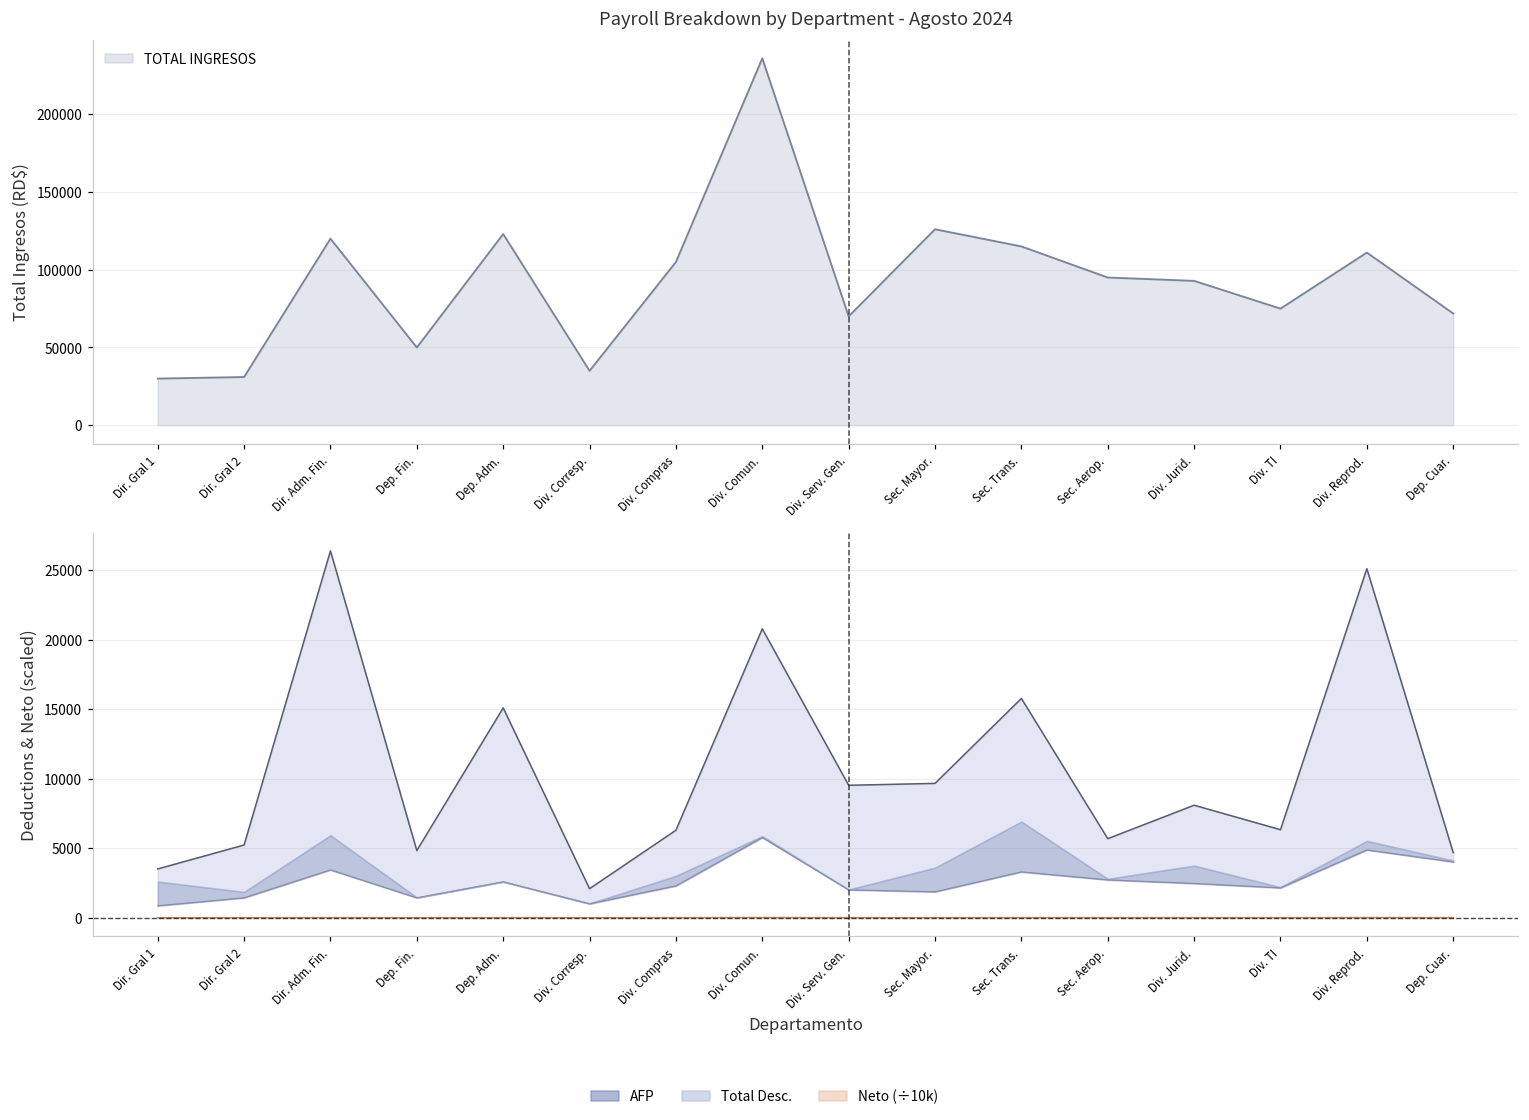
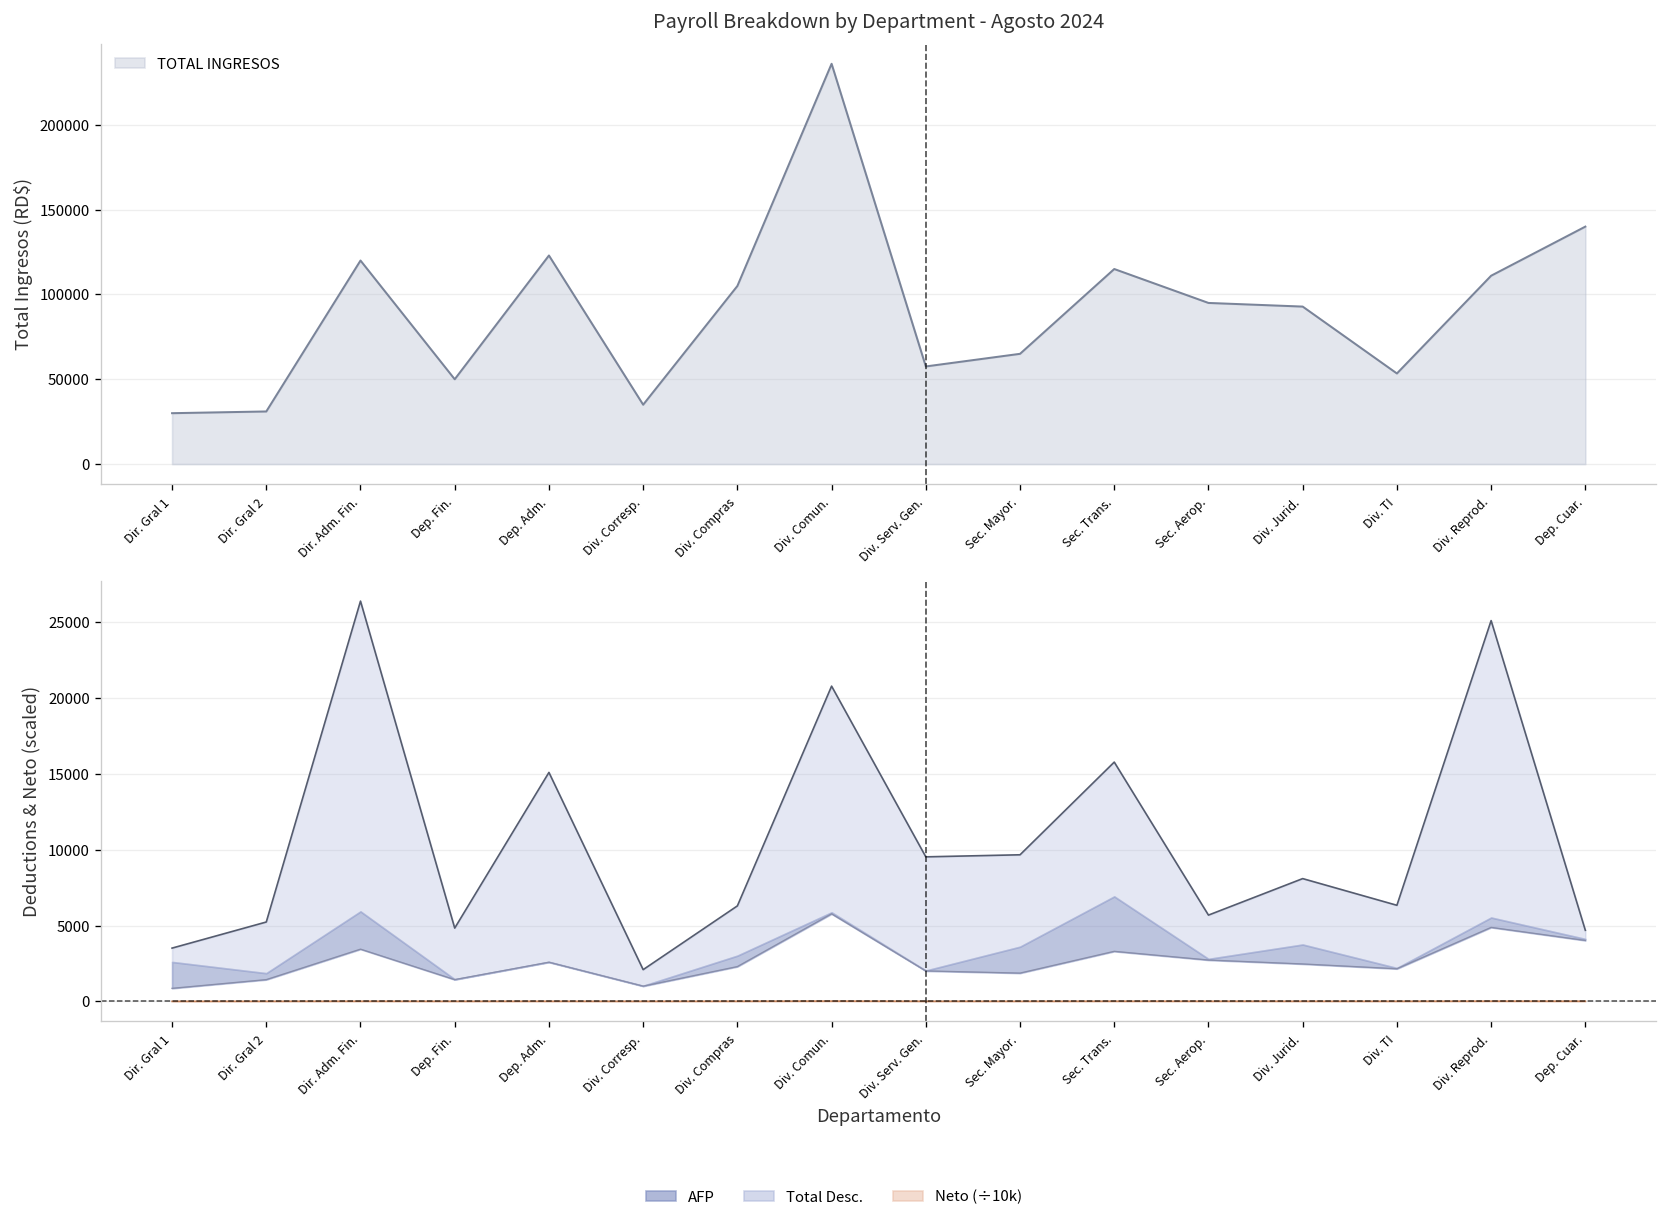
  {
    "Payroll Breakdown by Department - Agosto 2024": {
      "Dir. Gral 1": 30000,
      "Dir. Gral 2": 31000,
      "Dir. Adm. Fin.": 120000,
      "Dep. Fin.": 50000,
      "Dep. Adm.": 123000,
      "Div. Corresp.": 35000,
      "Div. Compras": 105000,
      "Div. Comun.": 236000,
-     "Div. Serv. Gen.": 70000,
-     "Sec. Mayor.": 126000,
+     "Div. Serv. Gen.": 58000,
+     "Sec. Mayor.": 65000,
      "Sec. Trans.": 115000,
      "Sec. Aerop.": 95000,
      "Div. Jurid.": 93000,
-     "Div. TI": 75000,
+     "Div. TI": 53000,
      "Div. Reprod.": 111000,
-     "Dep. Cuar.": 72000
+     "Dep. Cuar.": 140000
    }
  }
